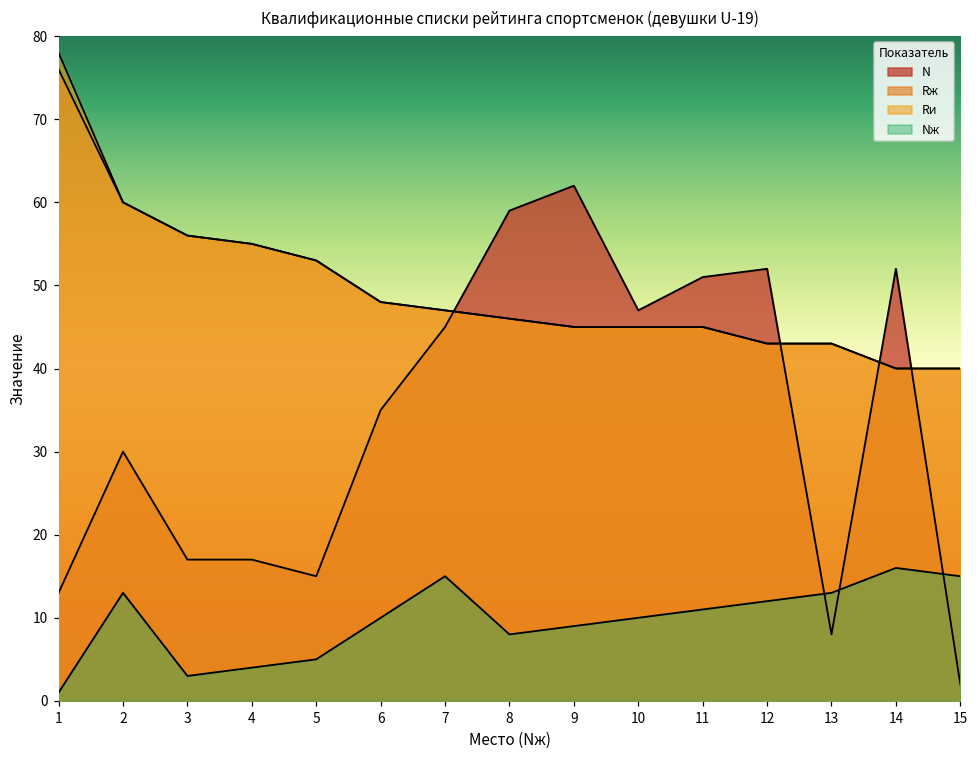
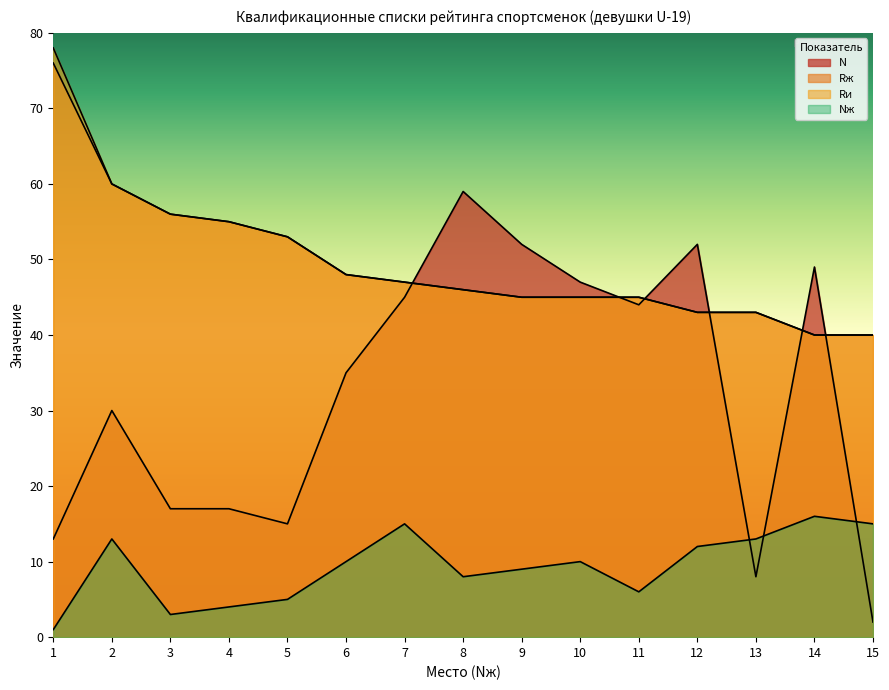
  {
    "N": {
      "1": 13,
      "2": 30,
      "3": 17,
      "4": 17,
      "5": 15,
      "6": 35,
      "7": 45,
      "8": 59,
-     "9": 62,
+     "9": 52,
      "10": 47,
-     "11": 51,
+     "11": 44,
      "12": 52,
      "13": 8,
-     "14": 52,
+     "14": 49,
      "15": 2
    },
    "Nж": {
      "1": 1,
      "2": 13,
      "3": 3,
      "4": 4,
      "5": 5,
      "6": 10,
      "7": 15,
      "8": 8,
      "9": 9,
      "10": 10,
-     "11": 11,
+     "11": 6,
      "12": 12,
      "13": 13,
      "14": 16,
      "15": 15
    }
  }
